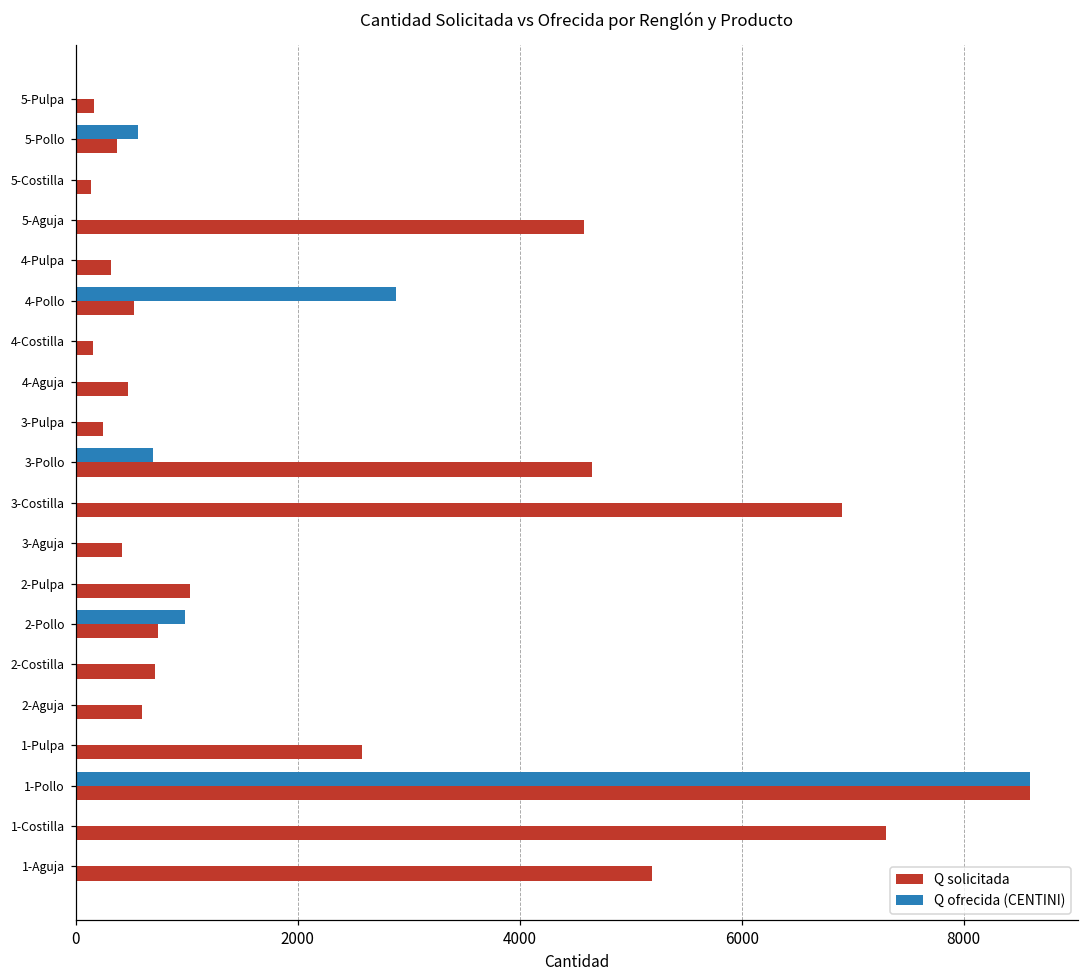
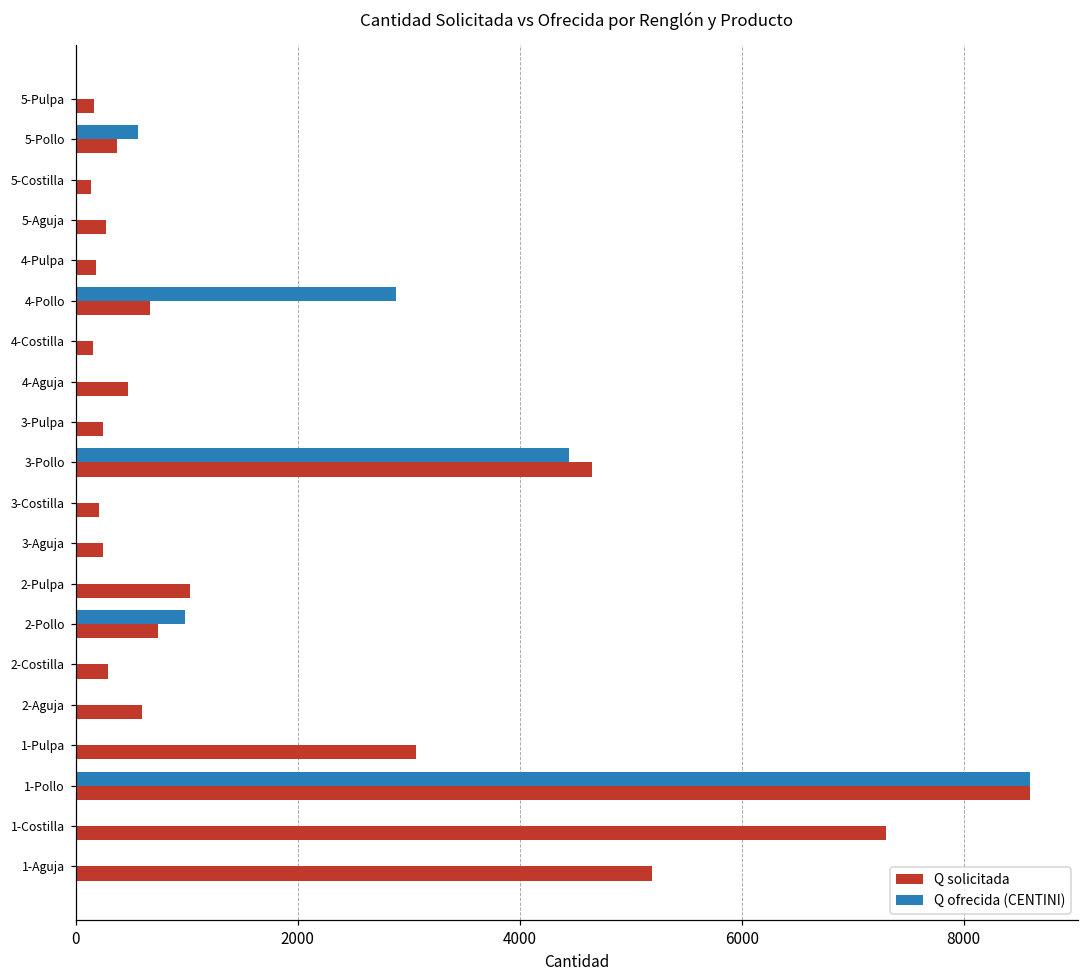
  {
    "Q solicitada": {
      "5-Pulpa": 160,
      "5-Pollo": 380,
      "5-Costilla": 140,
-     "5-Aguja": 4580,
-     "4-Pulpa": 320,
-     "4-Pollo": 530,
+     "5-Aguja": 280,
+     "4-Pulpa": 190,
+     "4-Pollo": 670,
      "4-Costilla": 160,
      "4-Aguja": 470,
      "3-Pulpa": 250,
      "3-Pollo": 4660,
-     "3-Costilla": 6910,
-     "3-Aguja": 420,
+     "3-Costilla": 210,
+     "3-Aguja": 250,
      "2-Pulpa": 1030,
      "2-Pollo": 740,
-     "2-Costilla": 720,
+     "2-Costilla": 290,
      "2-Aguja": 590,
-     "1-Pulpa": 2580,
+     "1-Pulpa": 3070,
      "1-Pollo": 8600,
      "1-Costilla": 7300,
      "1-Aguja": 5190
    },
    "Q ofrecida (CENTINI)": {
      "5-Pulpa": 0,
      "5-Pollo": 570,
      "5-Costilla": 0,
      "5-Aguja": 0,
      "4-Pulpa": 0,
      "4-Pollo": 2890,
      "4-Costilla": 0,
      "4-Aguja": 0,
      "3-Pulpa": 0,
-     "3-Pollo": 700,
+     "3-Pollo": 4450,
      "3-Costilla": 0,
      "3-Aguja": 0,
      "2-Pulpa": 0,
      "2-Pollo": 990,
      "2-Costilla": 0,
      "2-Aguja": 0,
      "1-Pulpa": 0,
      "1-Pollo": 8600,
      "1-Costilla": 0,
      "1-Aguja": 0
    }
  }
